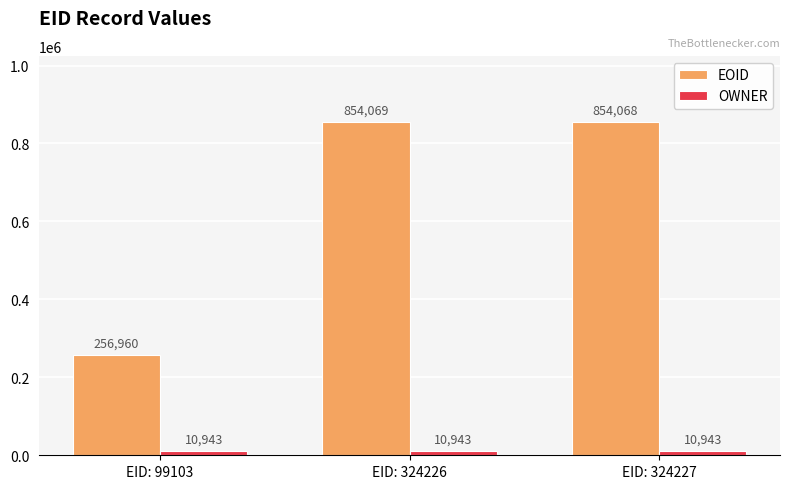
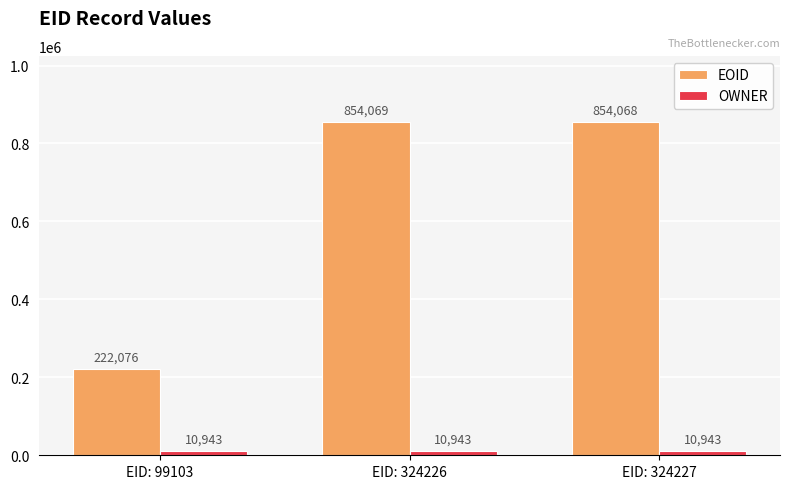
  {
    "EOID": {
-     "EID: 99103": "256,960",
+     "EID: 99103": "222,076",
      "EID: 324226": "854,069",
      "EID: 324227": "854,068"
    },
    "OWNER": {
      "EID: 99103": "10,943",
      "EID: 324226": "10,943",
      "EID: 324227": "10,943"
    }
  }
